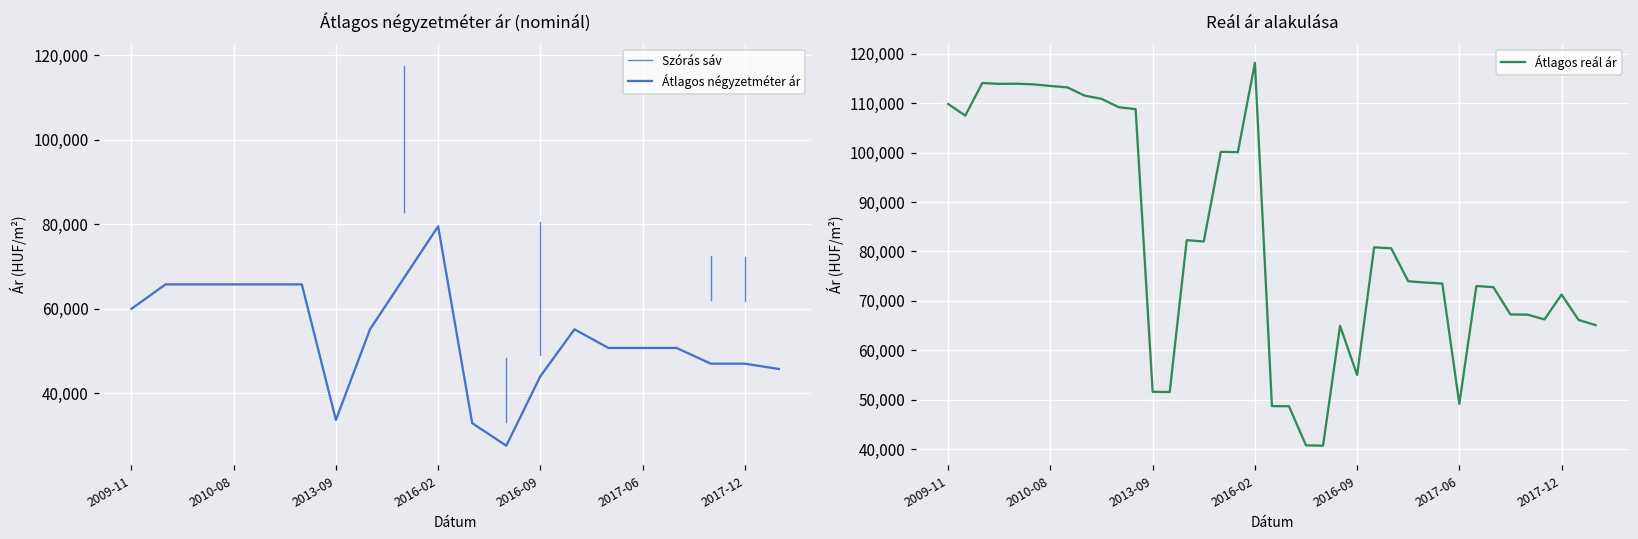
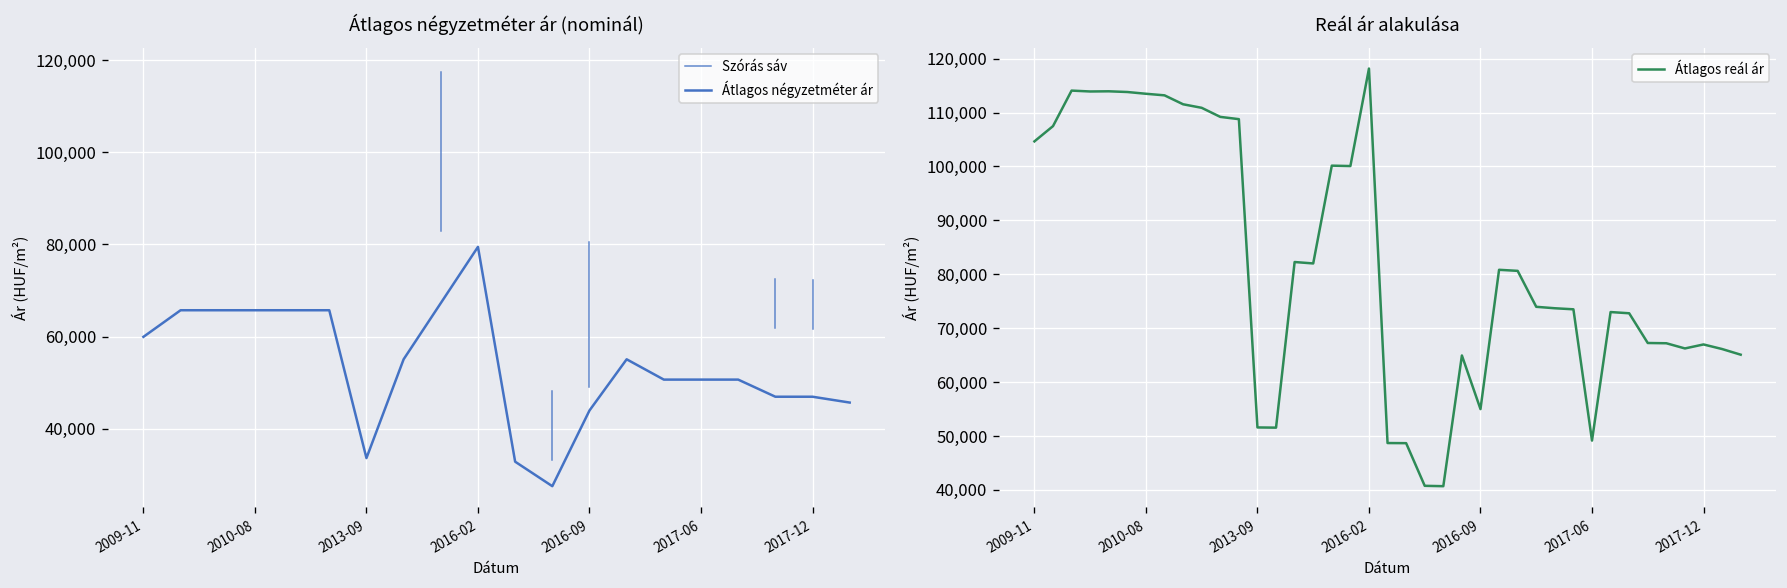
  {
    "Reál ár alakulása": {
-     "2009-11": "110,000",
+     "2009-11": "105,000",
      "2010-08": "113,000",
      "2013-09": "52,000",
      "2016-02": "118,000",
      "2016-09": "55,000",
      "2017-06": "49,000",
-     "2017-12": "71,000"
+     "2017-12": "67,000"
    }
  }
